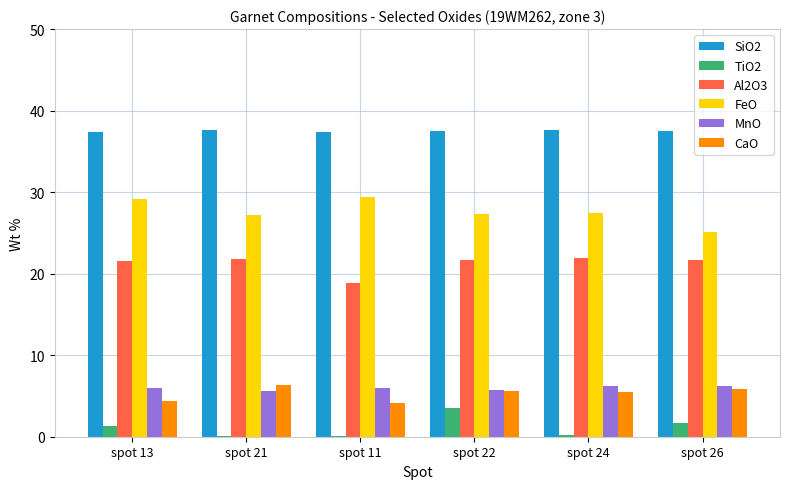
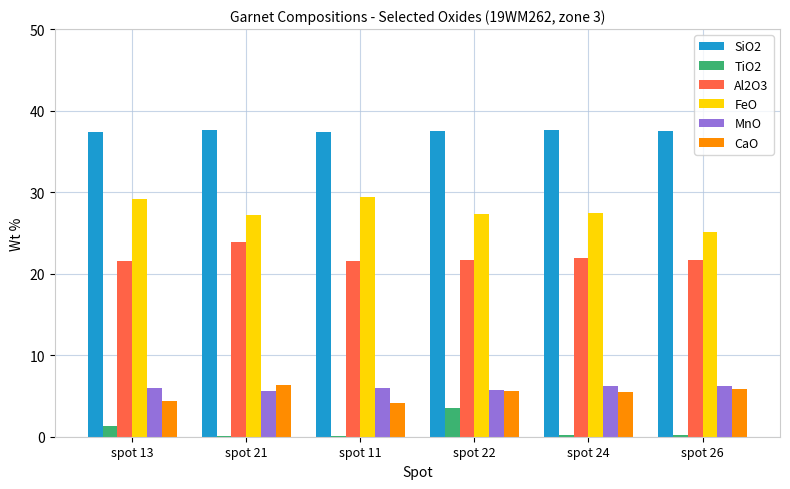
  {
    "SiO2": {
      "spot 13": 37,
      "spot 21": 38,
      "spot 11": 37,
      "spot 22": 38,
      "spot 24": 38,
      "spot 26": 38
    },
    "TiO2": {
      "spot 13": 1,
      "spot 22": 4,
-     "spot 26": 2
+     "spot 26": 0
    },
    "Al2O3": {
      "spot 13": 22,
-     "spot 21": 22,
-     "spot 11": 19,
+     "spot 21": 24,
+     "spot 11": 22,
      "spot 22": 22,
      "spot 24": 22,
      "spot 26": 22
    },
    "FeO": {
      "spot 13": 29,
      "spot 21": 27,
      "spot 11": 29,
      "spot 22": 27,
      "spot 24": 27,
      "spot 26": 25
    },
    "MnO": {
      "spot 13": 6,
      "spot 21": 6,
      "spot 11": 6,
      "spot 22": 6,
      "spot 24": 6,
      "spot 26": 6
    },
    "CaO": {
      "spot 13": 4,
      "spot 21": 6,
      "spot 11": 4,
      "spot 22": 6,
      "spot 24": 5,
      "spot 26": 6
    }
  }
